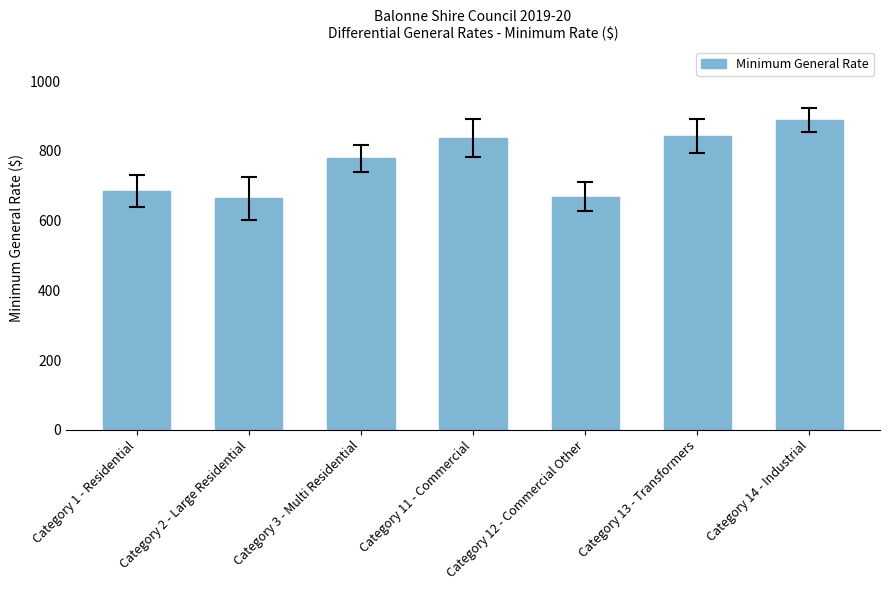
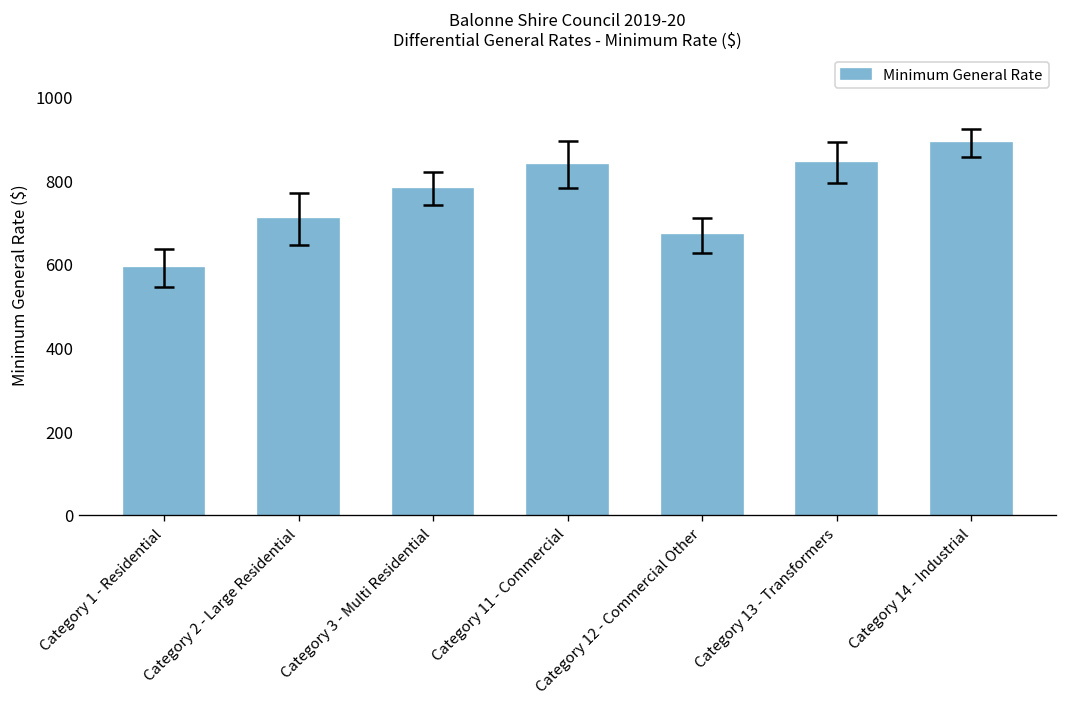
  {
    "Minimum General Rate": {
-     "Category 1 - Residential": 680,
-     "Category 2 - Large Residential": 660,
+     "Category 1 - Residential": 590,
+     "Category 2 - Large Residential": 710,
      "Category 3 - Multi Residential": 780,
      "Category 11 - Commercial": 840,
      "Category 12 - Commercial Other": 670,
      "Category 13 - Transformers": 840,
      "Category 14 - Industrial": 890
    }
  }
